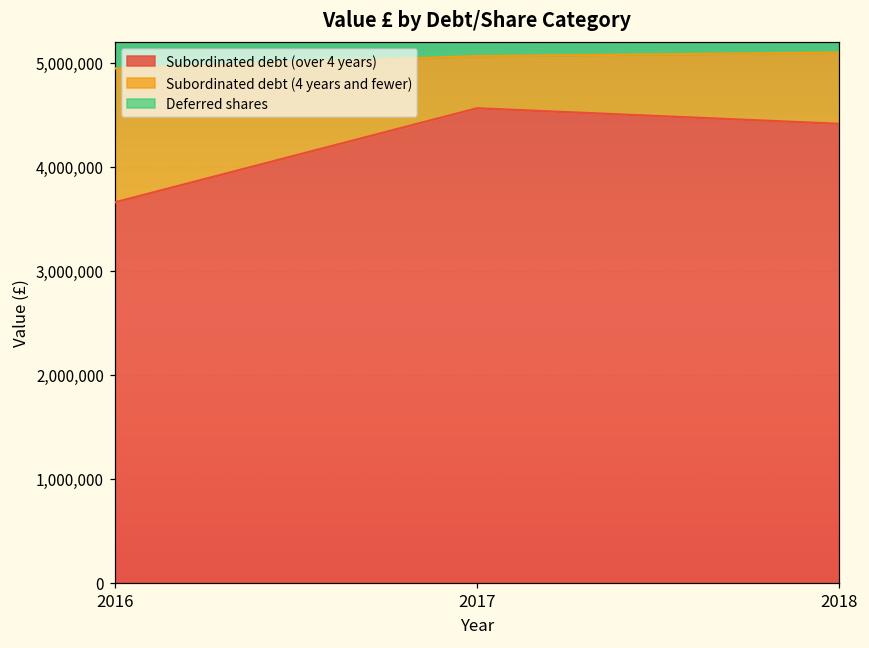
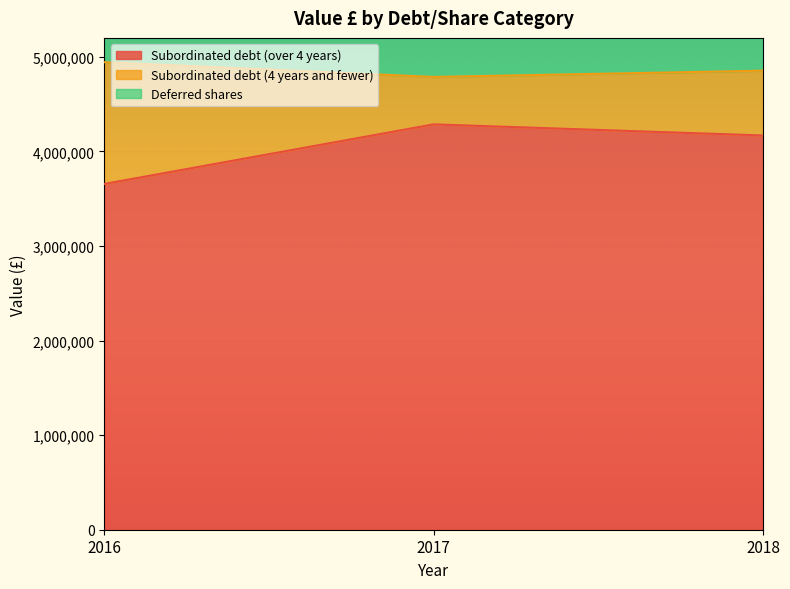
  {
    "Subordinated debt (over 4 years)": {
      "2016": "3,700,000",
-     "2017": "4,600,000",
-     "2018": "4,400,000"
+     "2017": "4,300,000",
+     "2018": "4,200,000"
    },
    "Subordinated debt (4 years and fewer)": {
      "2016": "1,300,000",
      "2017": "500,000",
      "2018": "700,000"
    }
  }
